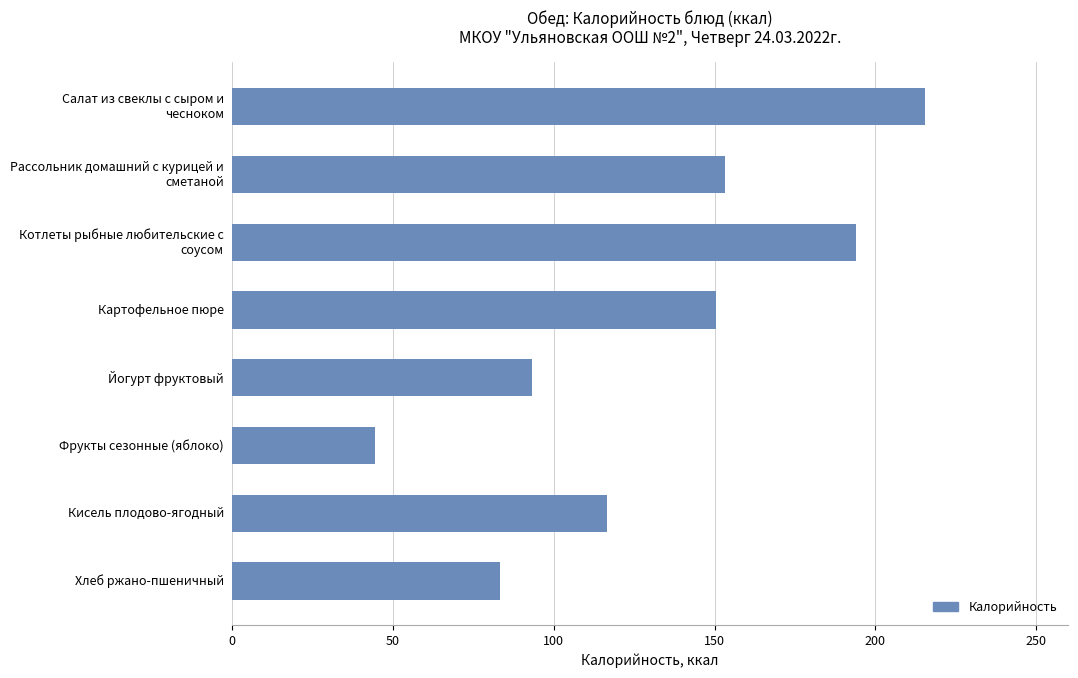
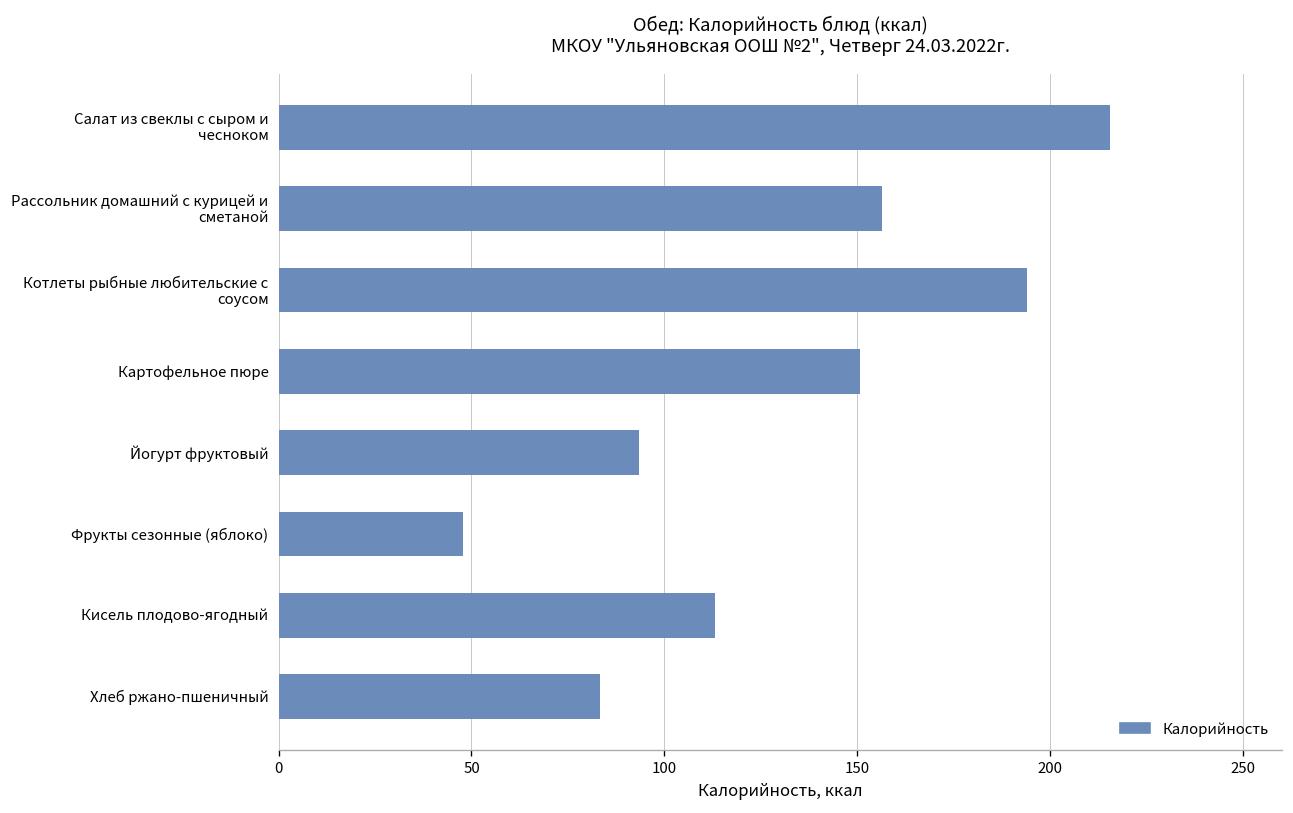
  {
    "Салат из свеклы с сыром и чесноком": 215,
-   "Рассольник домашний с курицей и сметаной": 153,
+   "Рассольник домашний с курицей и сметаной": 156,
    "Котлеты рыбные любительские с соусом": 194,
    "Картофельное пюре": 151,
    "Йогурт фруктовый": 93,
-   "Фрукты сезонные (яблоко)": 45,
-   "Кисель плодово-ягодный": 117,
+   "Фрукты сезонные (яблоко)": 48,
+   "Кисель плодово-ягодный": 113,
    "Хлеб ржано-пшеничный": 83
  }
